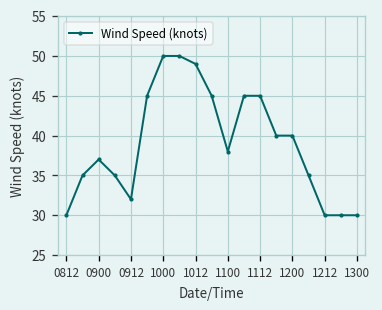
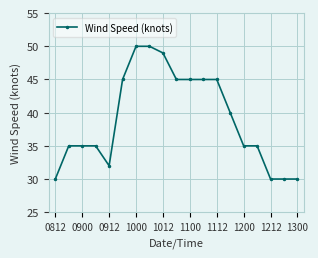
  {
    "0812": 30,
-   "0900": 37,
+   "0900": 35,
    "0912": 32,
    "1000": 50,
    "1012": 49,
-   "1100": 38,
+   "1100": 45,
    "1112": 45,
-   "1200": 40,
+   "1200": 35,
    "1212": 30,
    "1300": 30
  }
